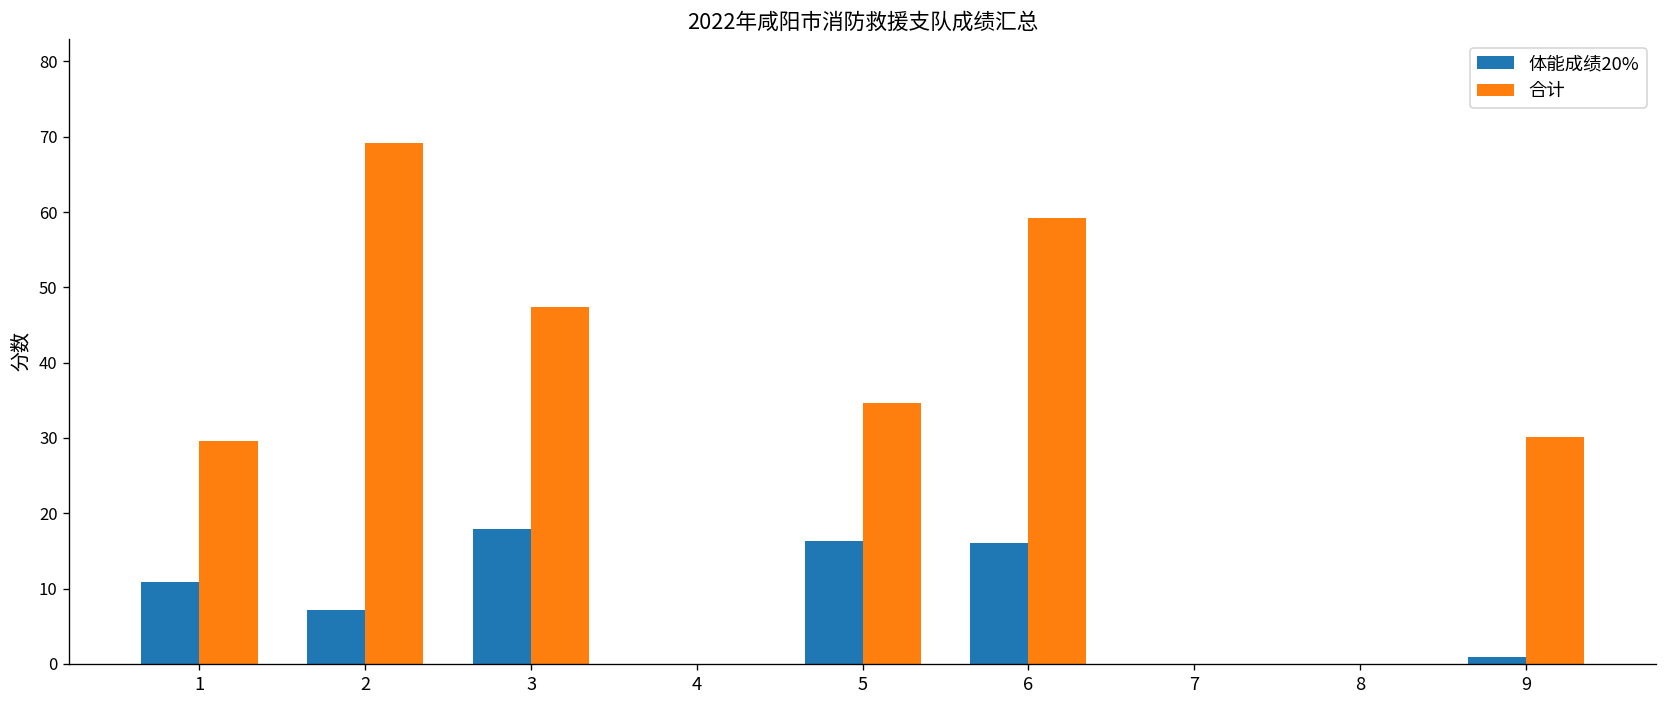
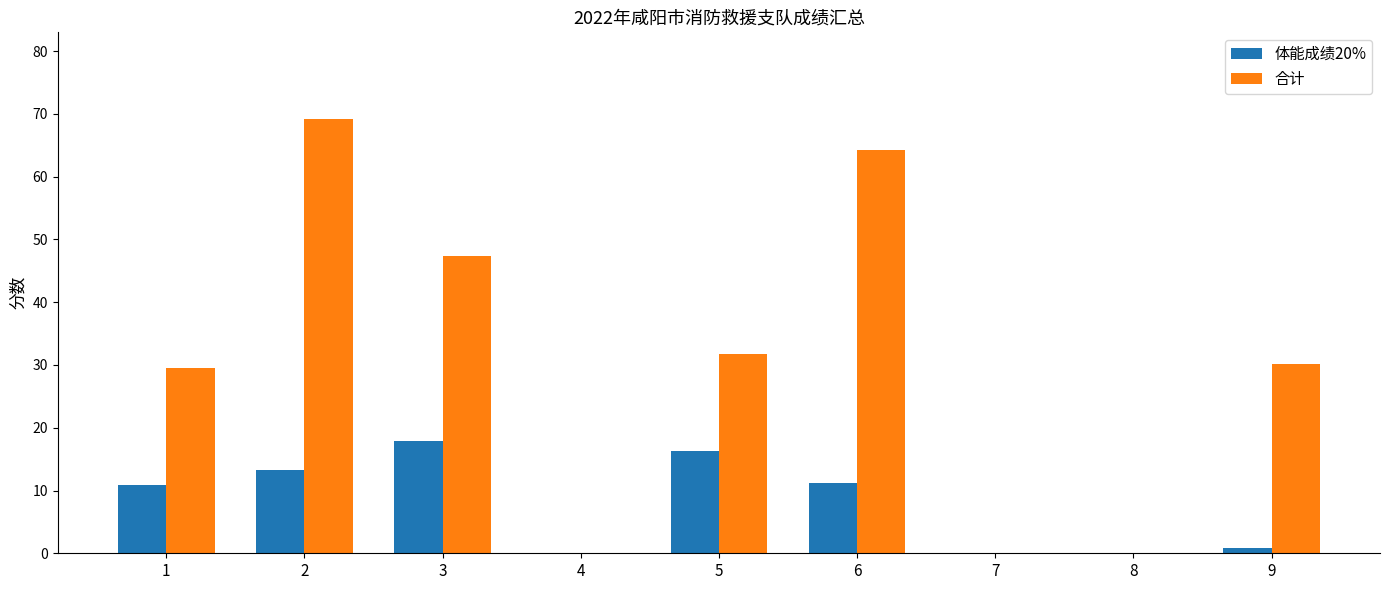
  {
    "体能成绩20%": {
      "1": 11,
-     "2": 7,
+     "2": 13,
      "3": 18,
      "4": 0,
      "5": 16,
-     "6": 16,
+     "6": 11,
      "7": 0,
      "8": 0,
      "9": 1
    },
    "合计": {
      "1": 30,
      "2": 69,
      "3": 47,
      "4": 0,
-     "5": 35,
-     "6": 59,
+     "5": 32,
+     "6": 64,
      "7": 0,
      "8": 0,
      "9": 30
    }
  }
